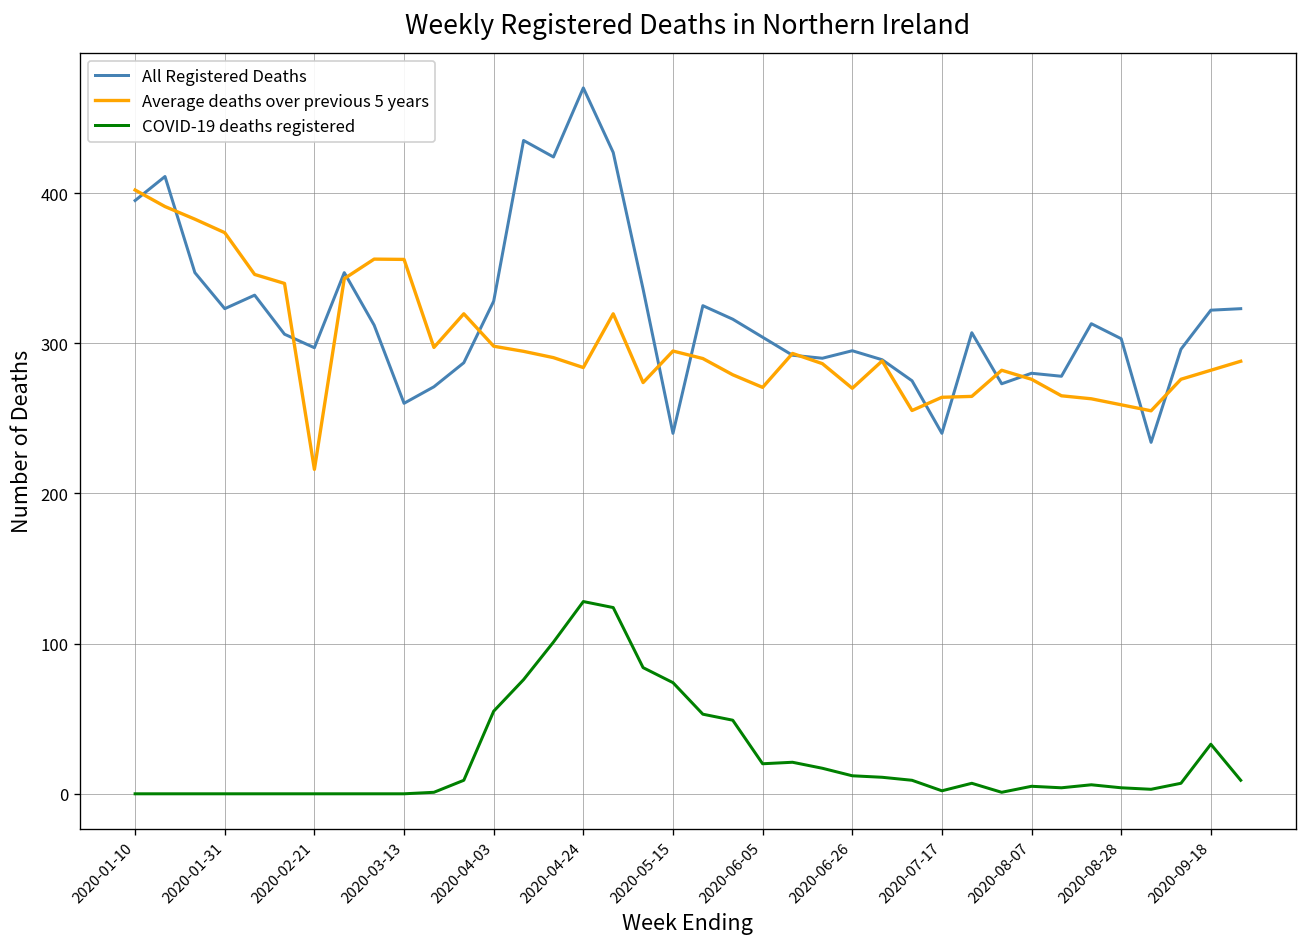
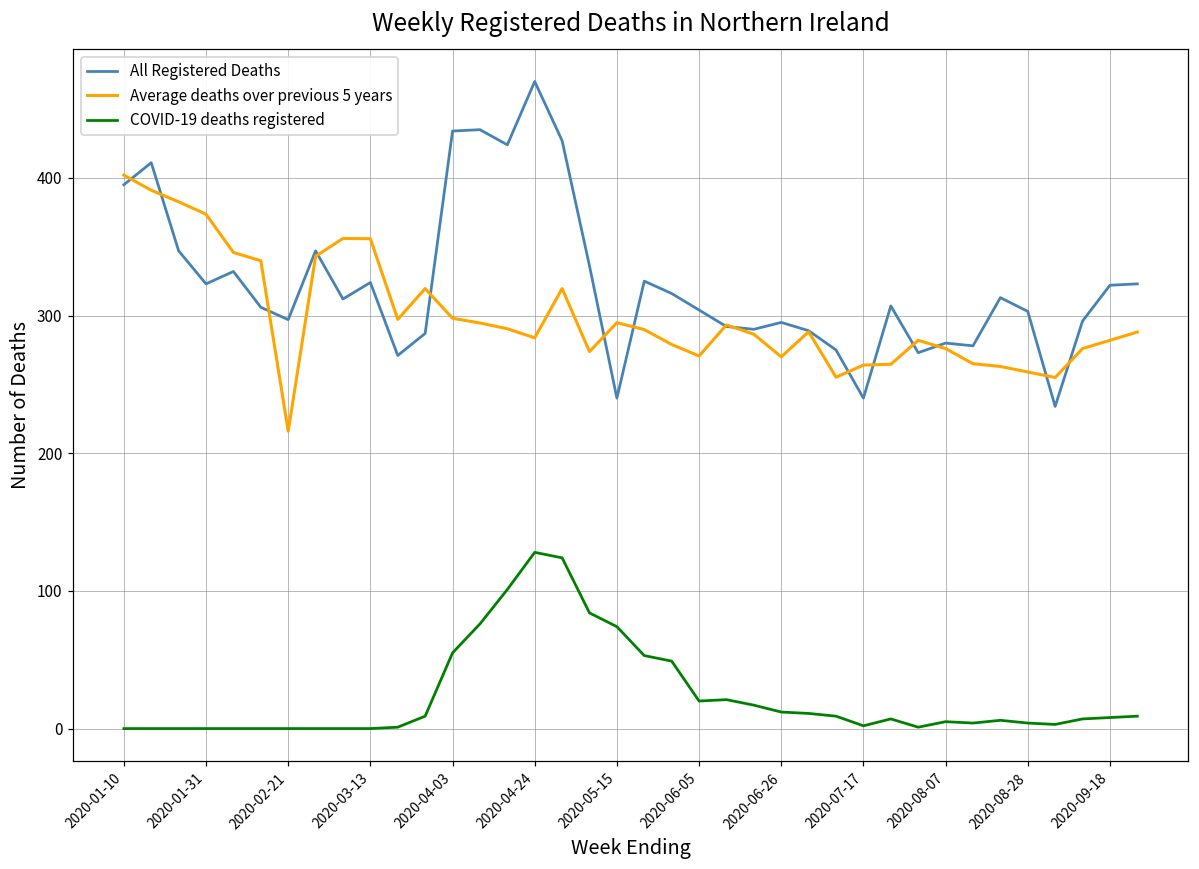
  {
    "All Registered Deaths": {
      "2020-01-10": 395,
      "2020-01-31": 323,
      "2020-02-21": 297,
-     "2020-03-13": 260,
-     "2020-04-03": 328,
+     "2020-03-13": 324,
+     "2020-04-03": 434,
      "2020-04-24": 470,
      "2020-05-15": 240,
      "2020-06-05": 304,
      "2020-06-26": 295,
      "2020-07-17": 240,
      "2020-08-07": 280,
      "2020-08-28": 303,
      "2020-09-18": 322
    },
    "Average deaths over previous 5 years": {
      "2020-01-10": 402,
      "2020-01-31": 374,
      "2020-02-21": 216,
      "2020-03-13": 356,
      "2020-04-03": 298,
      "2020-04-24": 284,
      "2020-05-15": 295,
      "2020-06-05": 271,
      "2020-06-26": 270,
      "2020-07-17": 264,
      "2020-08-07": 276,
      "2020-08-28": 259,
      "2020-09-18": 282
    },
    "COVID-19 deaths registered": {
      "2020-01-10": 0,
      "2020-01-31": 0,
      "2020-02-21": 0,
      "2020-03-13": 0,
      "2020-04-03": 55,
      "2020-04-24": 128,
      "2020-05-15": 74,
      "2020-06-05": 20,
      "2020-06-26": 12,
      "2020-07-17": 2,
      "2020-08-07": 5,
      "2020-08-28": 4,
-     "2020-09-18": 33
+     "2020-09-18": 8
    }
  }
